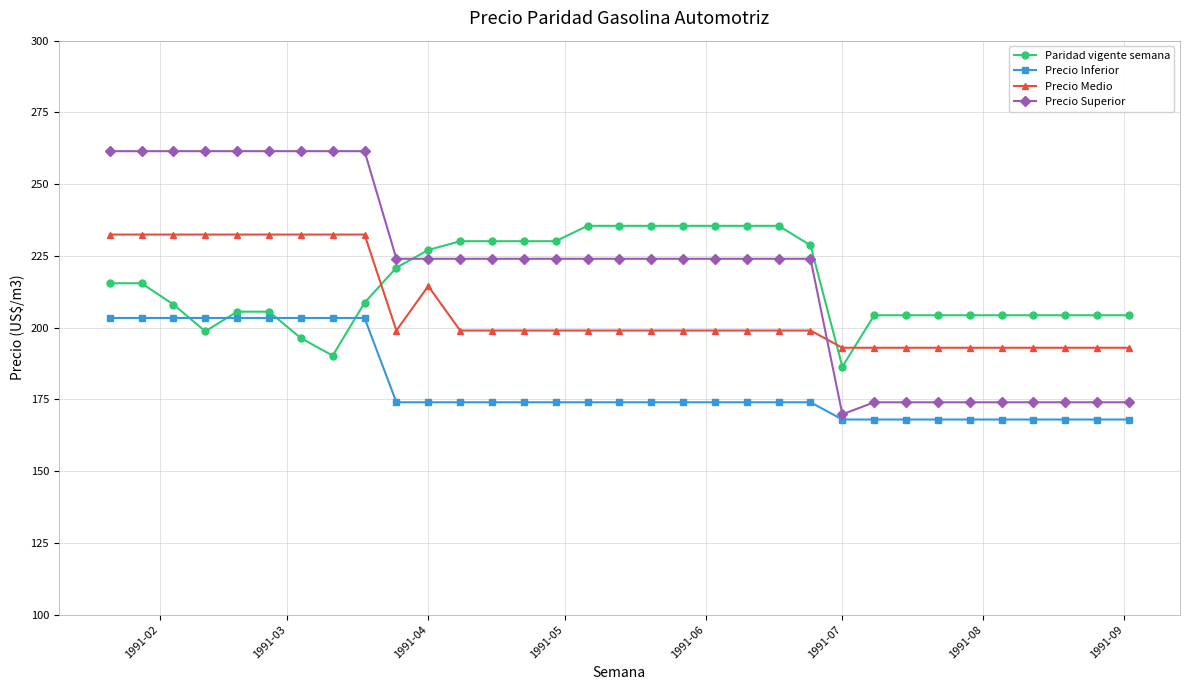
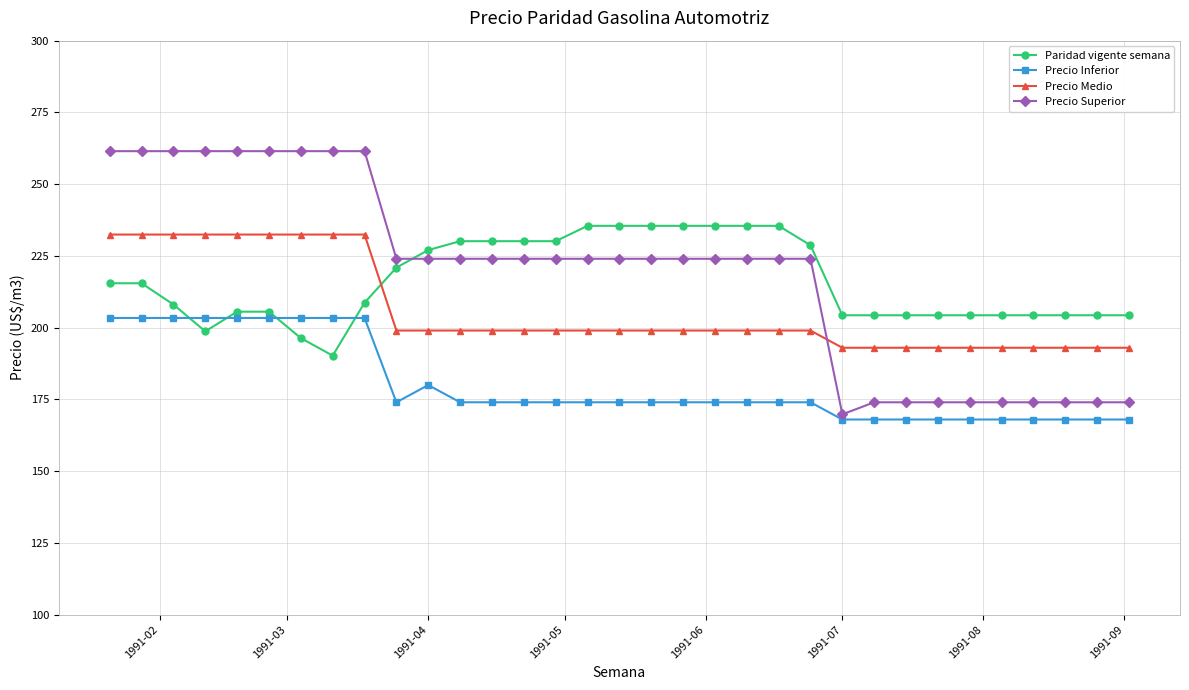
  {
    "Paridad vigente semana": {
      "1991-04": 227,
-     "1991-07": 186
+     "1991-07": 204
    },
    "Precio Inferior": {
-     "1991-04": 174,
+     "1991-04": 180,
      "1991-07": 168
    },
    "Precio Medio": {
-     "1991-04": 215,
+     "1991-04": 199,
      "1991-07": 193
    },
    "Precio Superior": {
      "1991-04": 224,
      "1991-07": 170
    }
  }
